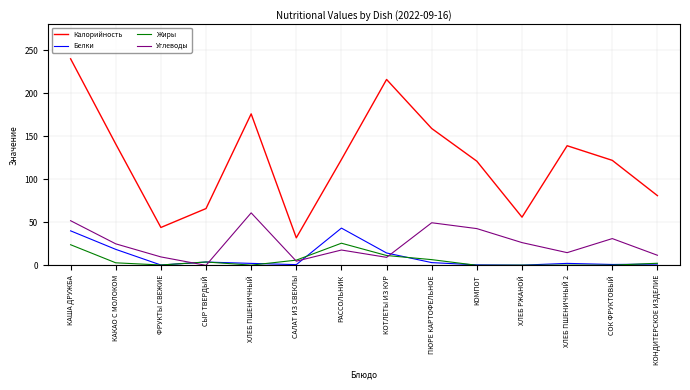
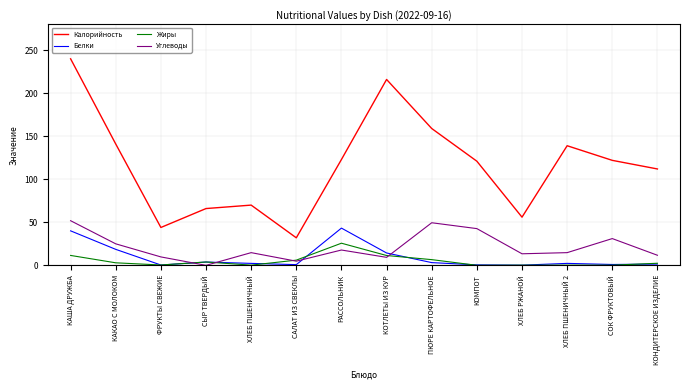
  {
    "Калорийность": {
      "КАША ДРУЖБА": 240,
      "КАКАО С МОЛОКОМ": 140,
      "ФРУКТЫ СВЕЖИЕ": 40,
      "СЫР ТВЕРДЫЙ": 70,
-     "ХЛЕБ ПШЕНИЧНЫЙ": 180,
+     "ХЛЕБ ПШЕНИЧНЫЙ": 70,
      "САЛАТ ИЗ СВЕКЛЫ": 30,
      "РАССОЛЬНИК": 120,
      "КОТЛЕТЫ ИЗ КУР": 220,
      "ПЮРЕ КАРТОФЕЛЬНОЕ": 160,
      "КОМПОТ": 120,
      "ХЛЕБ РЖАНОЙ": 60,
      "ХЛЕБ ПШЕНИЧНЫЙ 2": 140,
      "СОК ФРУКТОВЫЙ": 120,
-     "КОНДИТЕРСКОЕ ИЗДЕЛИЕ": 80
+     "КОНДИТЕРСКОЕ ИЗДЕЛИЕ": 110
    },
    "Белки": {
      "КАША ДРУЖБА": 40,
      "КАКАО С МОЛОКОМ": 20,
      "САЛАТ ИЗ СВЕКЛЫ": 0,
      "РАССОЛЬНИК": 40,
      "ПЮРЕ КАРТОФЕЛЬНОЕ": 0
    },
    "Жиры": {
-     "КАША ДРУЖБА": 20,
+     "КАША ДРУЖБА": 10,
      "КАКАО С МОЛОКОМ": 0,
      "РАССОЛЬНИК": 30,
      "ПЮРЕ КАРТОФЕЛЬНОЕ": 10
    },
    "Углеводы": {
      "КАША ДРУЖБА": 50,
      "КАКАО С МОЛОКОМ": 30,
      "ФРУКТЫ СВЕЖИЕ": 10,
      "СЫР ТВЕРДЫЙ": 0,
-     "ХЛЕБ ПШЕНИЧНЫЙ": 60,
+     "ХЛЕБ ПШЕНИЧНЫЙ": 10,
      "РАССОЛЬНИК": 20,
      "ПЮРЕ КАРТОФЕЛЬНОЕ": 50,
      "КОМПОТ": 40,
-     "ХЛЕБ РЖАНОЙ": 30,
+     "ХЛЕБ РЖАНОЙ": 10,
      "ХЛЕБ ПШЕНИЧНЫЙ 2": 10,
      "СОК ФРУКТОВЫЙ": 30,
      "КОНДИТЕРСКОЕ ИЗДЕЛИЕ": 10
    }
  }
